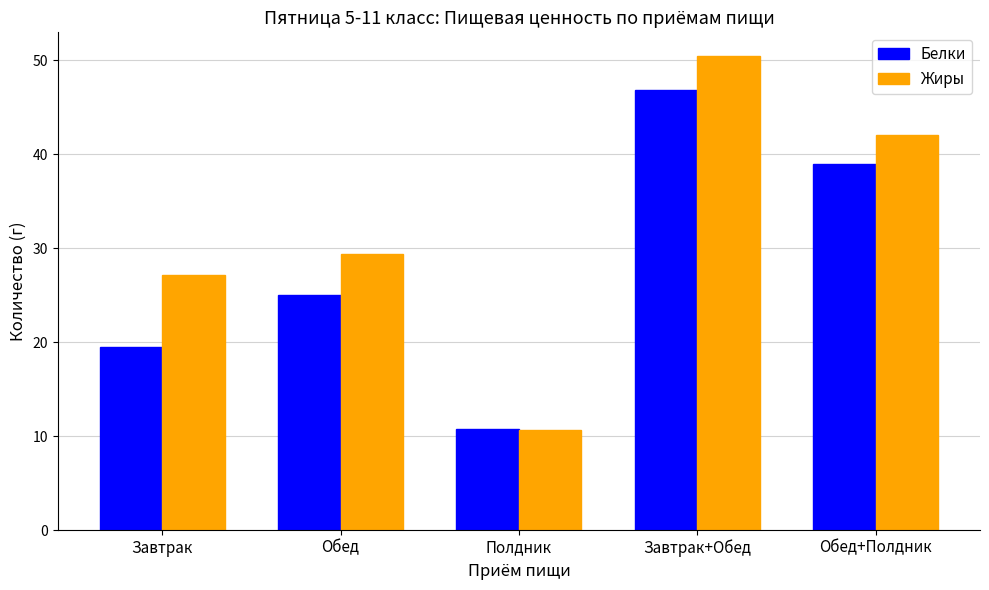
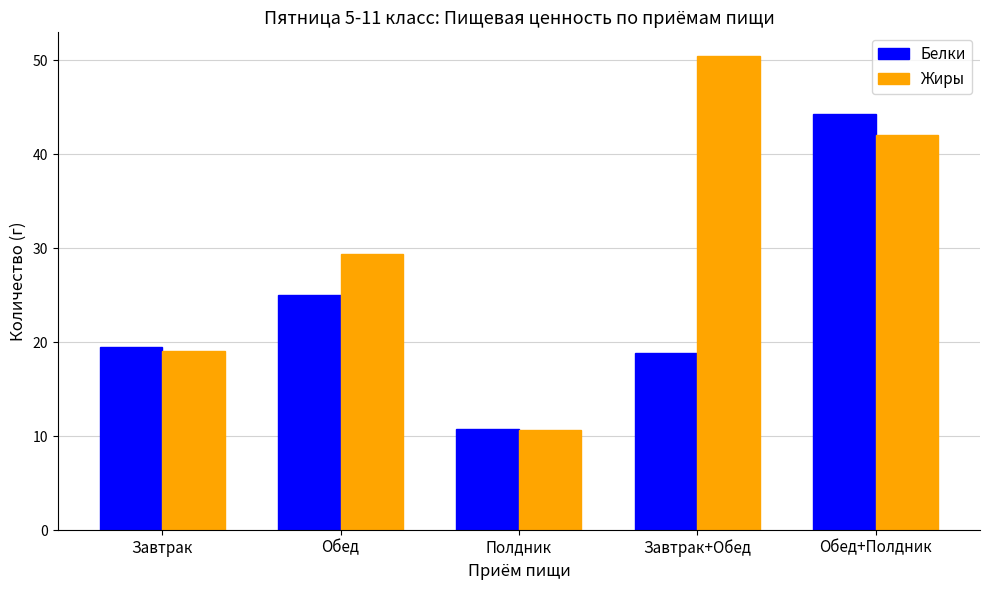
  {
    "Белки": {
      "Завтрак": 19,
      "Обед": 25,
      "Полдник": 11,
-     "Завтрак+Обед": 47,
-     "Обед+Полдник": 39
+     "Завтрак+Обед": 19,
+     "Обед+Полдник": 44
    },
    "Жиры": {
-     "Завтрак": 27,
+     "Завтрак": 19,
      "Обед": 29,
      "Полдник": 11,
      "Завтрак+Обед": 50,
      "Обед+Полдник": 42
    }
  }
